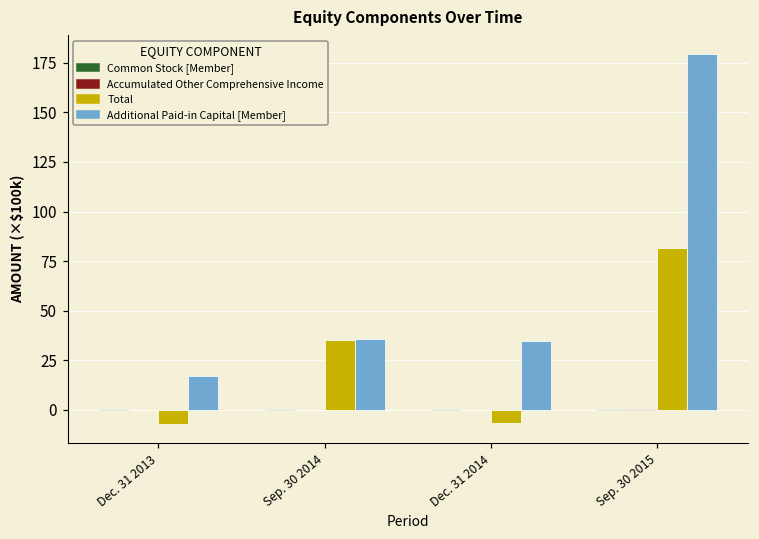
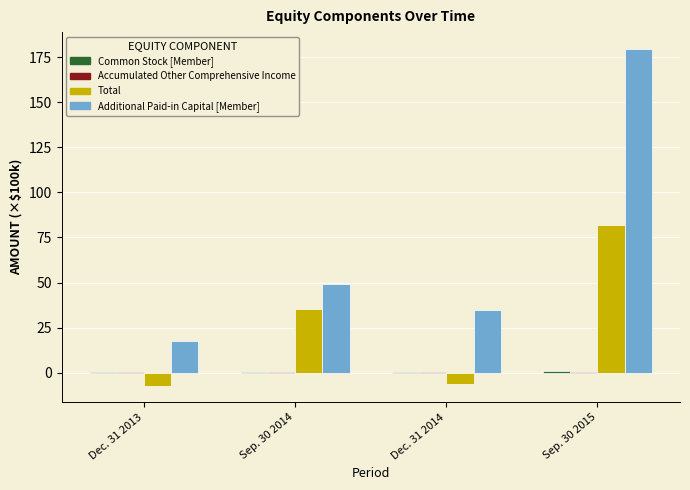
  {
    "Total": {
      "Dec. 31 2013": -7,
      "Sep. 30 2014": 35,
      "Dec. 31 2014": -6,
      "Sep. 30 2015": 82
    },
    "Additional Paid-in Capital [Member]": {
      "Dec. 31 2013": 17,
-     "Sep. 30 2014": 36,
+     "Sep. 30 2014": 49,
      "Dec. 31 2014": 35,
      "Sep. 30 2015": 180
    }
  }
